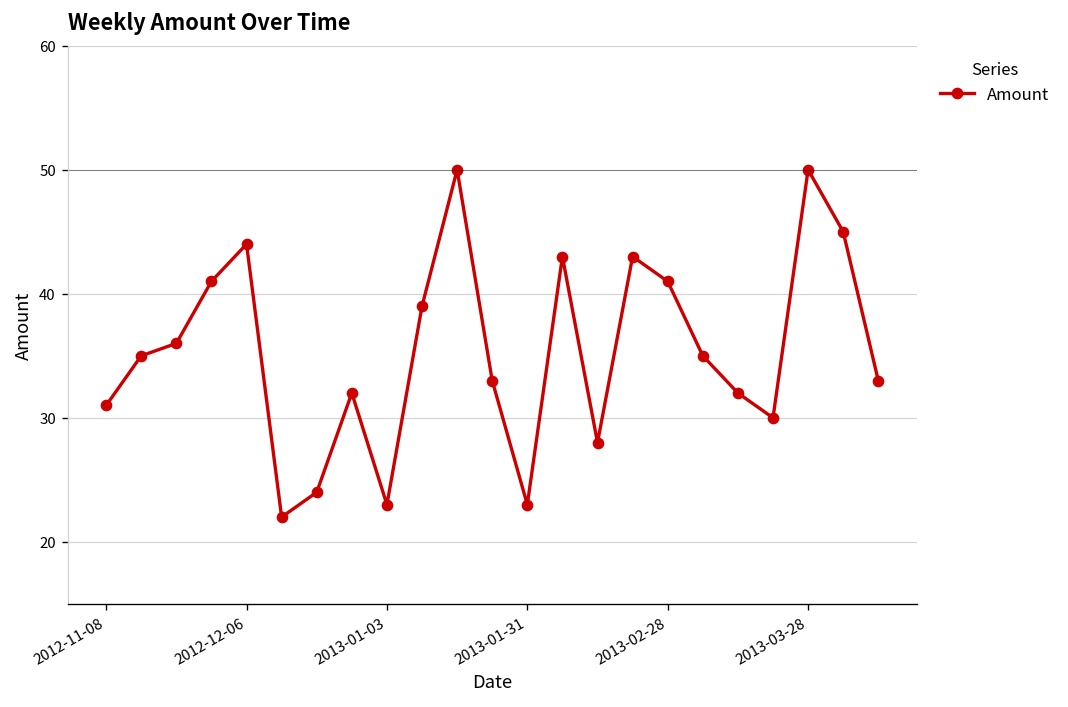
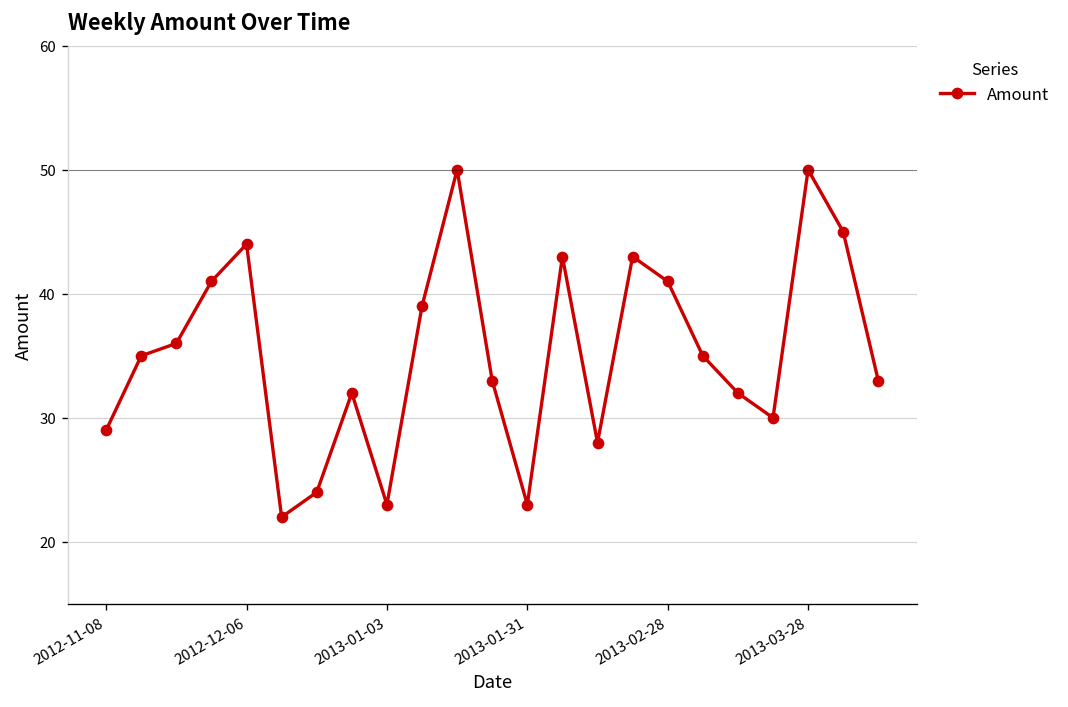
  {
-   "2012-11-08": 31,
+   "2012-11-08": 29,
    "2012-12-06": 44,
    "2013-01-03": 23,
    "2013-01-31": 23,
    "2013-02-28": 41,
    "2013-03-28": 50
  }
